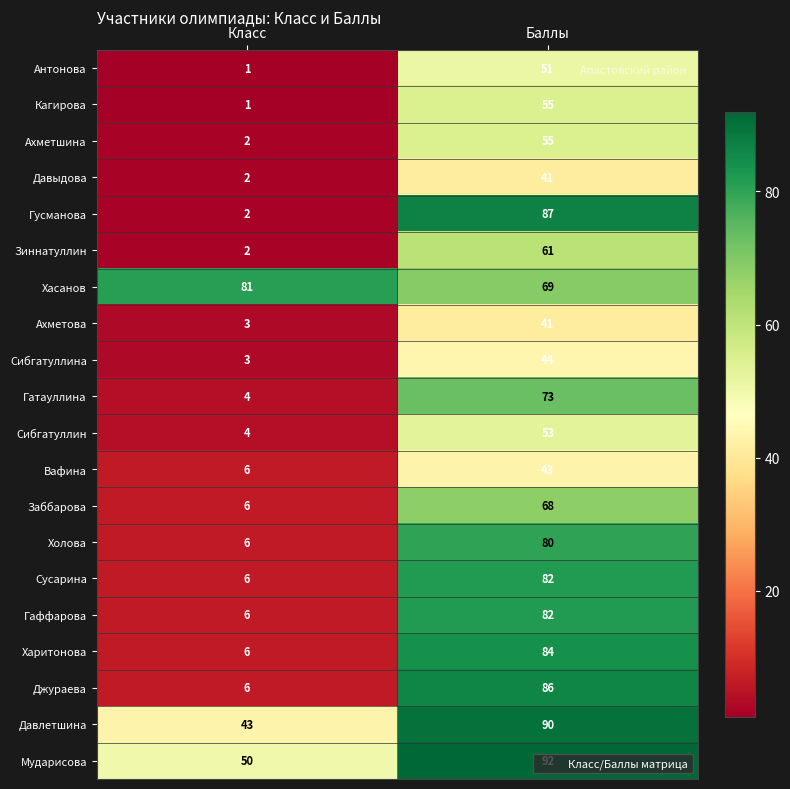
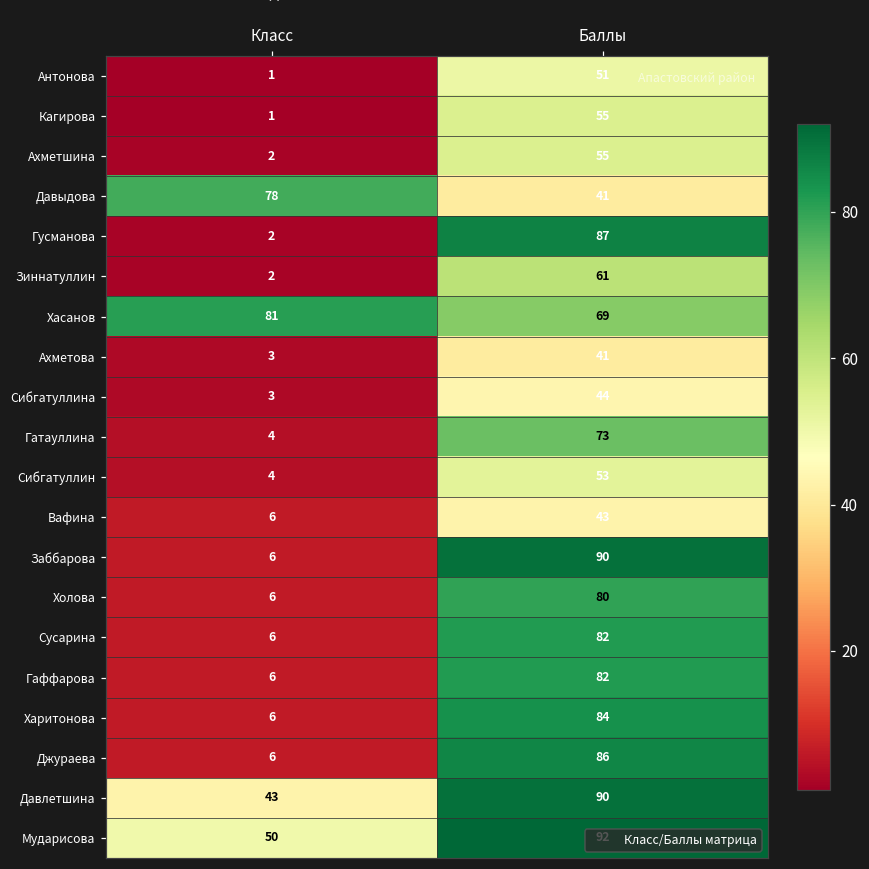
  {
    "Антонова": {
      "Класс": 1
    },
    "Кагирова": {
      "Класс": 1,
      "Баллы": 55
    },
    "Ахметшина": {
      "Класс": 2,
      "Баллы": 55
    },
    "Давыдова": {
-     "Класс": 2,
+     "Класс": 78,
      "Баллы": 41
    },
    "Гусманова": {
      "Класс": 2,
      "Баллы": 87
    },
    "Зиннатуллин": {
      "Класс": 2,
      "Баллы": 61
    },
    "Хасанов": {
      "Класс": 81,
      "Баллы": 69
    },
    "Ахметова": {
      "Класс": 3,
      "Баллы": 41
    },
    "Сибгатуллина": {
      "Класс": 3,
      "Баллы": 44
    },
    "Гатауллина": {
      "Класс": 4,
      "Баллы": 73
    },
    "Сибгатуллин": {
      "Класс": 4,
      "Баллы": 53
    },
    "Вафина": {
      "Класс": 6,
      "Баллы": 43
    },
    "Заббарова": {
      "Класс": 6,
-     "Баллы": 68
+     "Баллы": 90
    },
    "Холова": {
      "Класс": 6,
      "Баллы": 80
    },
    "Сусарина": {
      "Класс": 6,
      "Баллы": 82
    },
    "Гаффарова": {
      "Класс": 6,
      "Баллы": 82
    },
    "Харитонова": {
      "Класс": 6,
      "Баллы": 84
    },
    "Джураева": {
      "Класс": 6,
      "Баллы": 86
    },
    "Давлетшина": {
      "Класс": 43,
      "Баллы": 90
    },
    "Мударисова": {
      "Класс": 50
    }
  }
